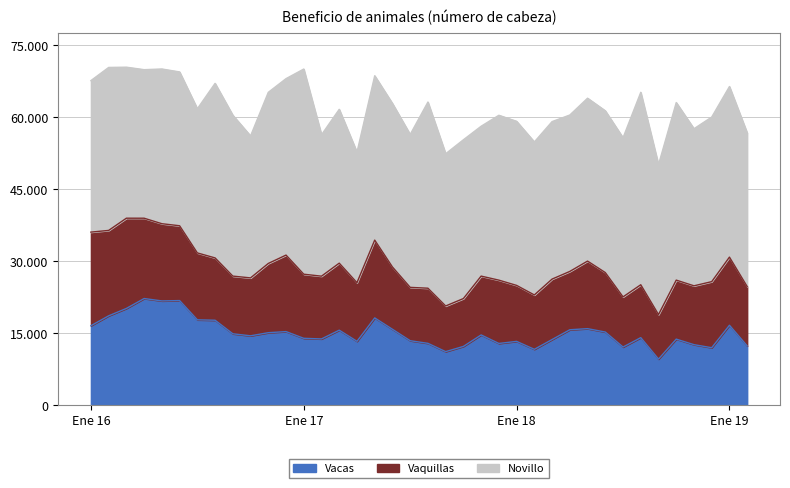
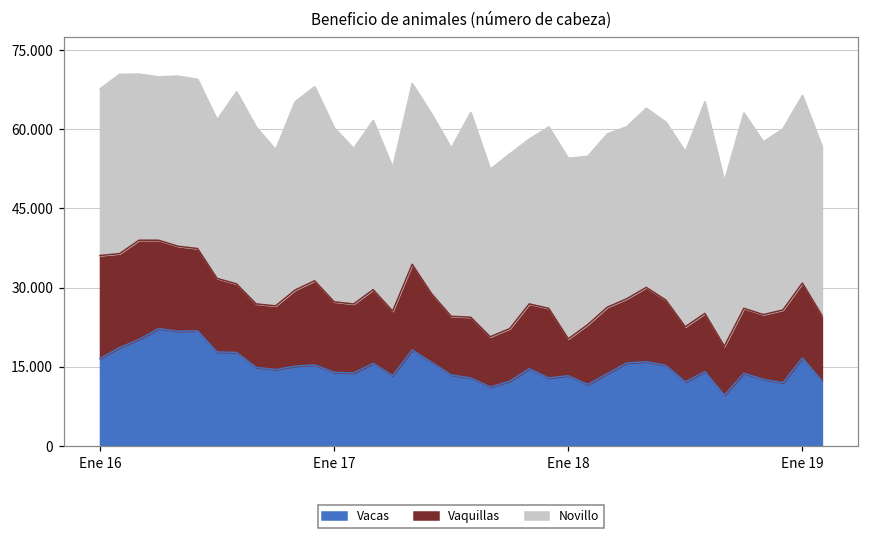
  {
    "Vacas": {
      "Ene 16": 17,
      "Ene 17": 14,
      "Ene 18": 13,
      "Ene 19": 17
    },
    "Vaquillas": {
      "Ene 16": 36,
      "Ene 17": 27,
-     "Ene 18": 12,
+     "Ene 18": 7,
      "Ene 19": 31
    },
    "Novillo": {
      "Ene 16": 32,
-     "Ene 17": 43,
+     "Ene 17": 33,
      "Ene 18": 34,
      "Ene 19": 36
    }
  }
